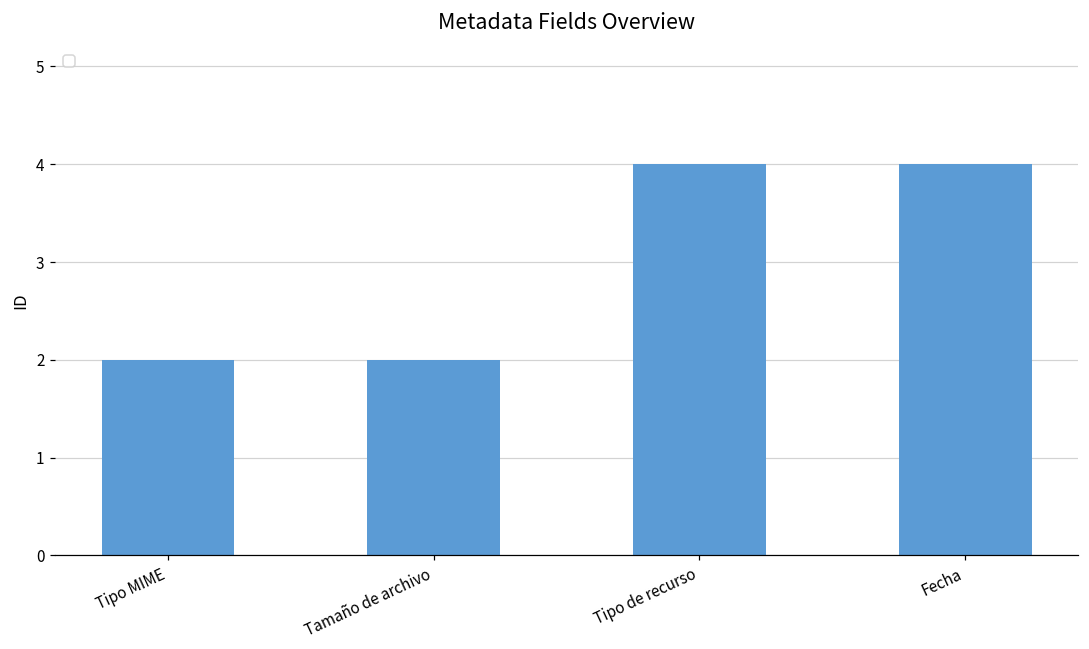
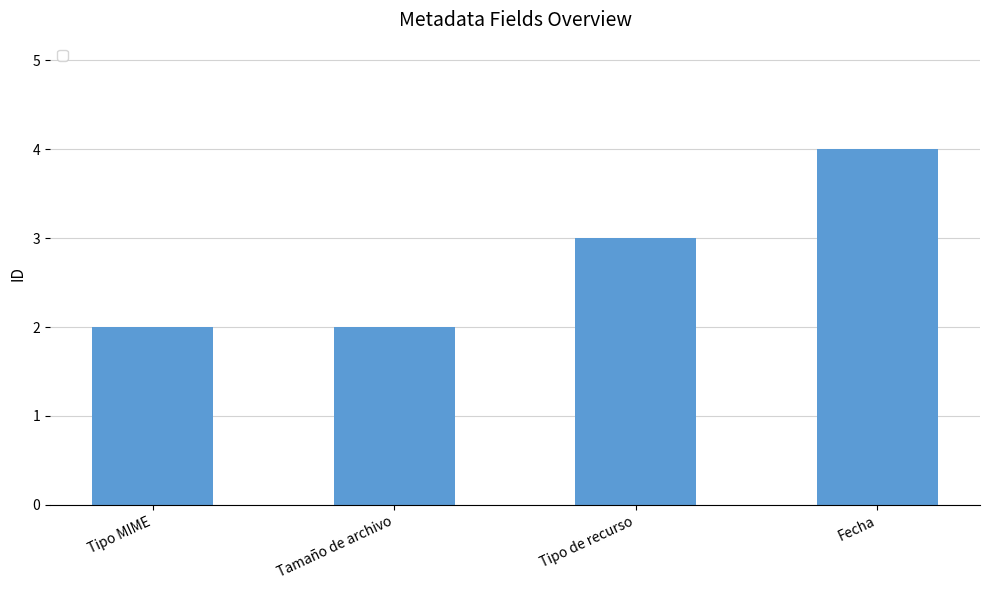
  {
    "Tipo MIME": 2,
    "Tamaño de archivo": 2,
-   "Tipo de recurso": 4,
+   "Tipo de recurso": 3,
    "Fecha": 4
  }
